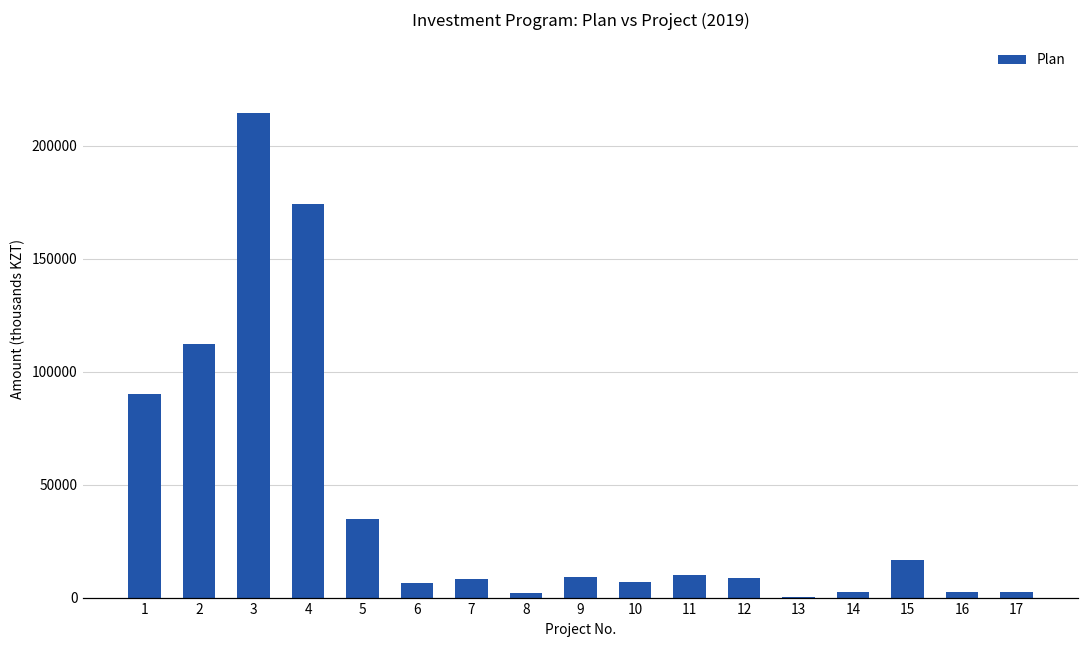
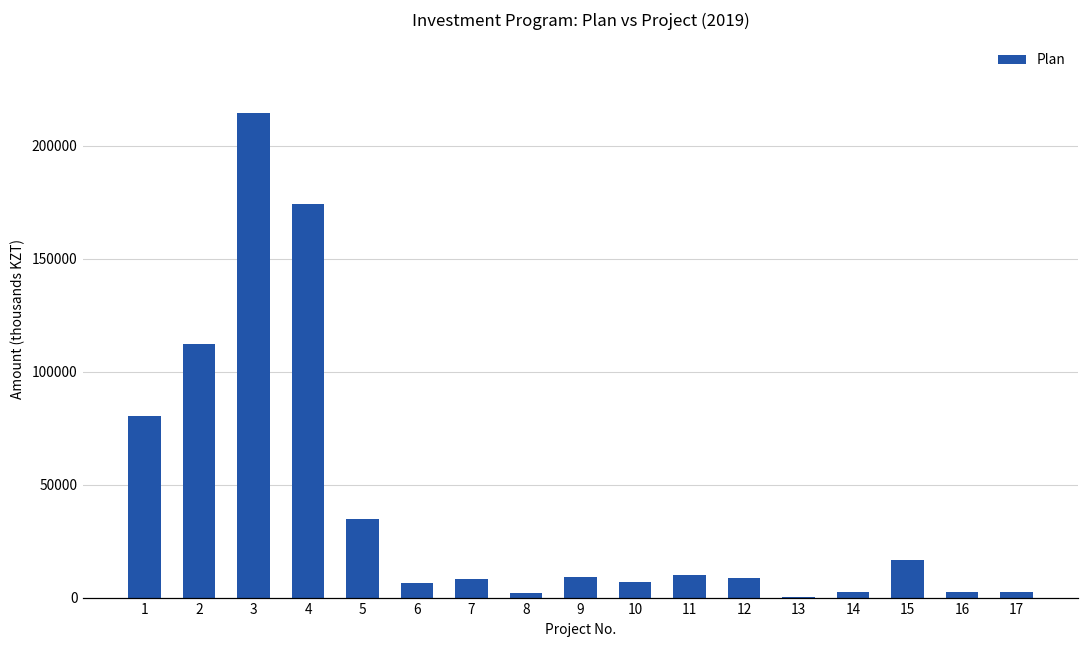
  {
-   "1": 90000,
+   "1": 81000,
    "2": 112000,
    "3": 214000,
    "4": 174000,
    "5": 35000,
    "6": 7000,
    "7": 9000,
    "8": 2000,
    "9": 9000,
    "10": 7000,
    "11": 10000,
    "12": 9000,
    "14": 3000,
    "15": 17000,
    "16": 3000,
    "17": 3000
  }
